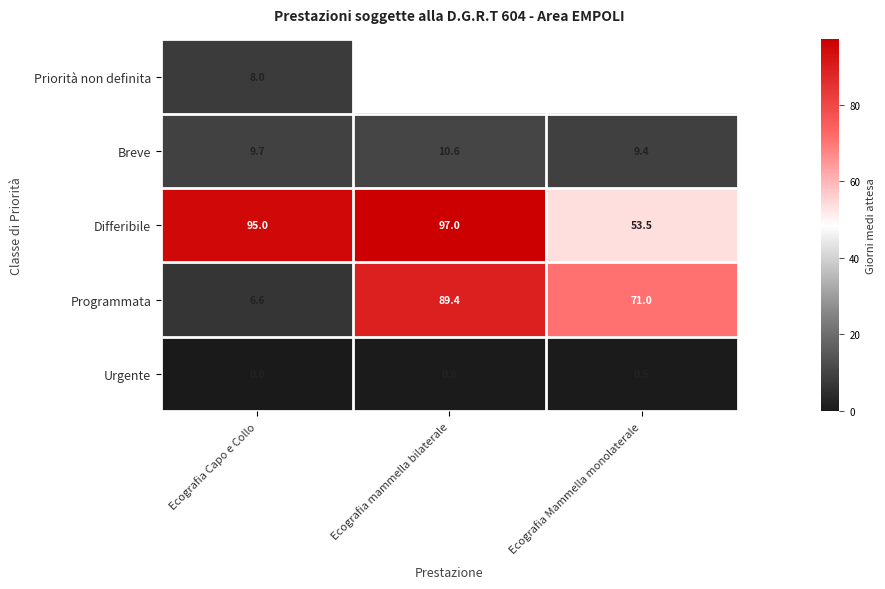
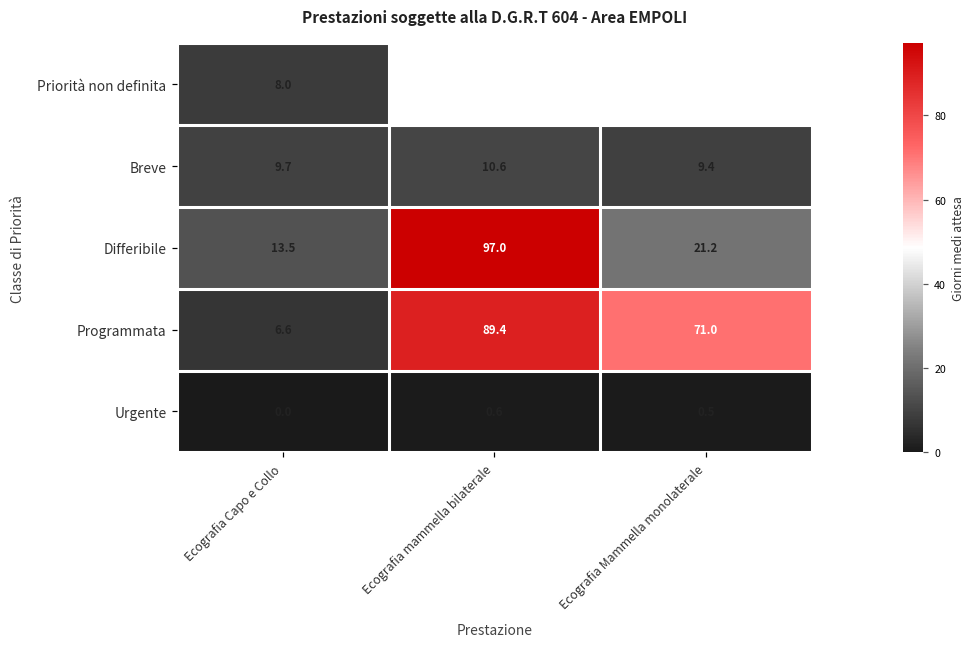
  {
    "Differibile": {
-     "Ecografia Capo e Collo": 95.0,
+     "Ecografia Capo e Collo": 13.5,
      "Ecografia mammella bilaterale": 97.0,
-     "Ecografia Mammella monolaterale": 53.5
+     "Ecografia Mammella monolaterale": 21.2
    },
    "Programmata": {
      "Ecografia mammella bilaterale": 89.4,
      "Ecografia Mammella monolaterale": 71.0
    }
  }
